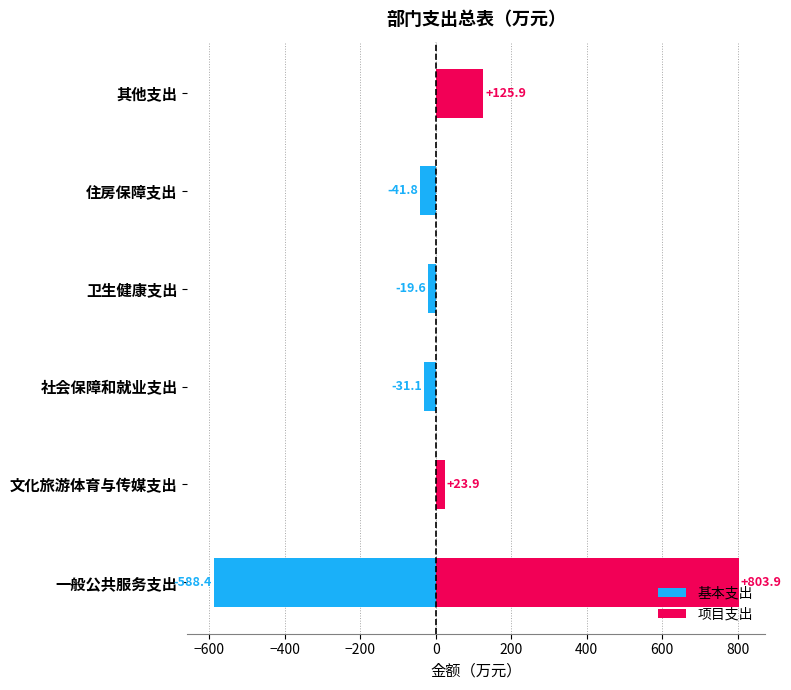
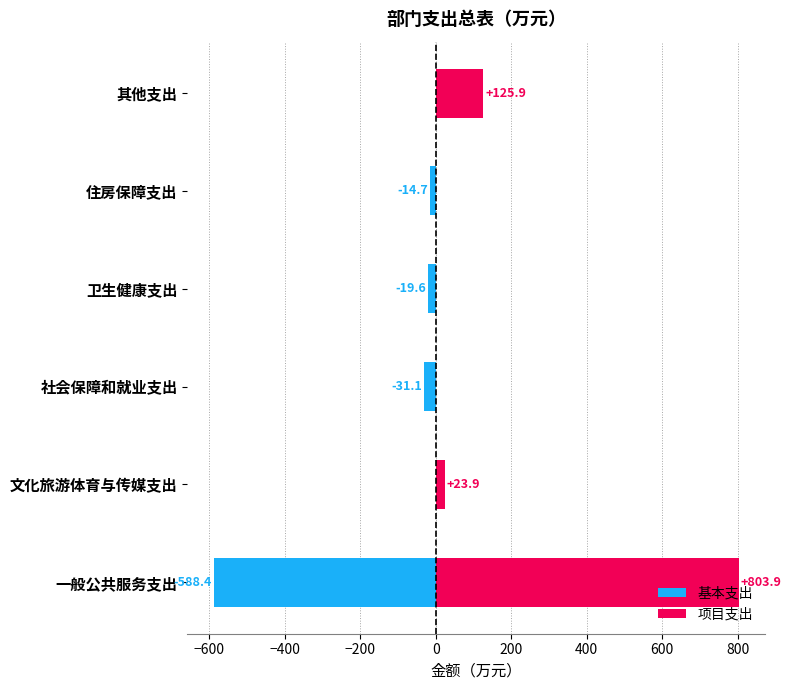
  {
    "基本支出": {
-     "住房保障支出": "-41.8",
+     "住房保障支出": "-14.7",
      "卫生健康支出": "-19.6",
      "社会保障和就业支出": "-31.1",
      "一般公共服务支出": "-588.4"
    },
    "项目支出": {
      "其他支出": "+125.9",
      "文化旅游体育与传媒支出": "+23.9",
      "一般公共服务支出": "+803.9"
    }
  }
